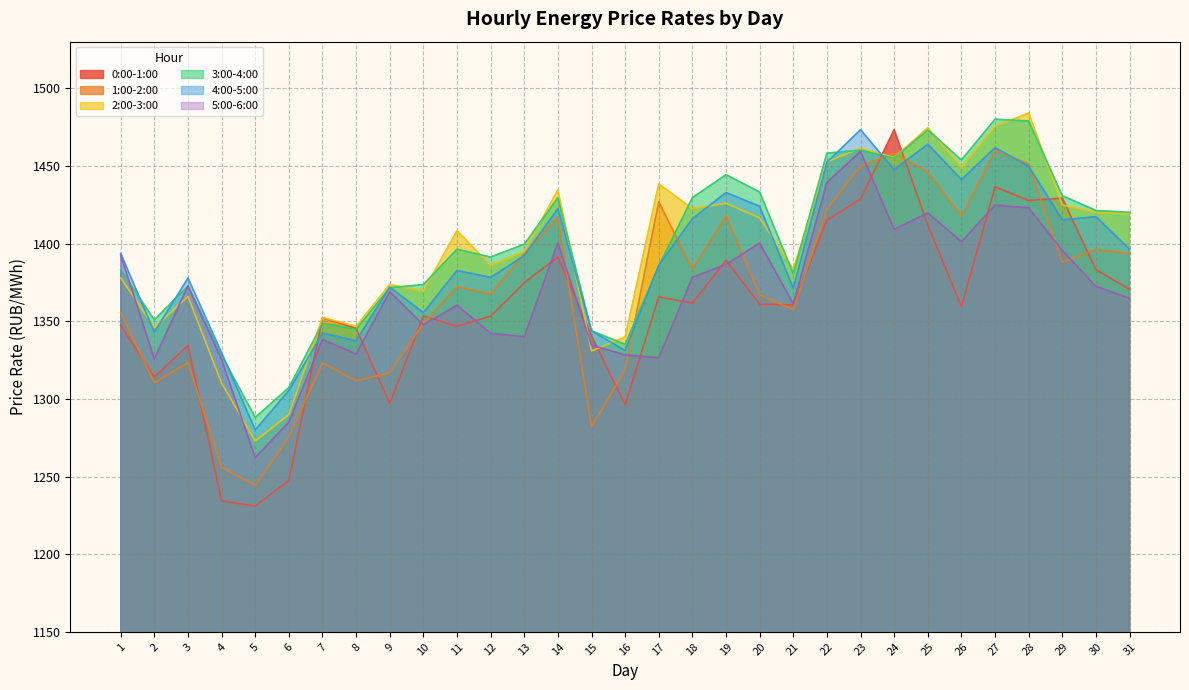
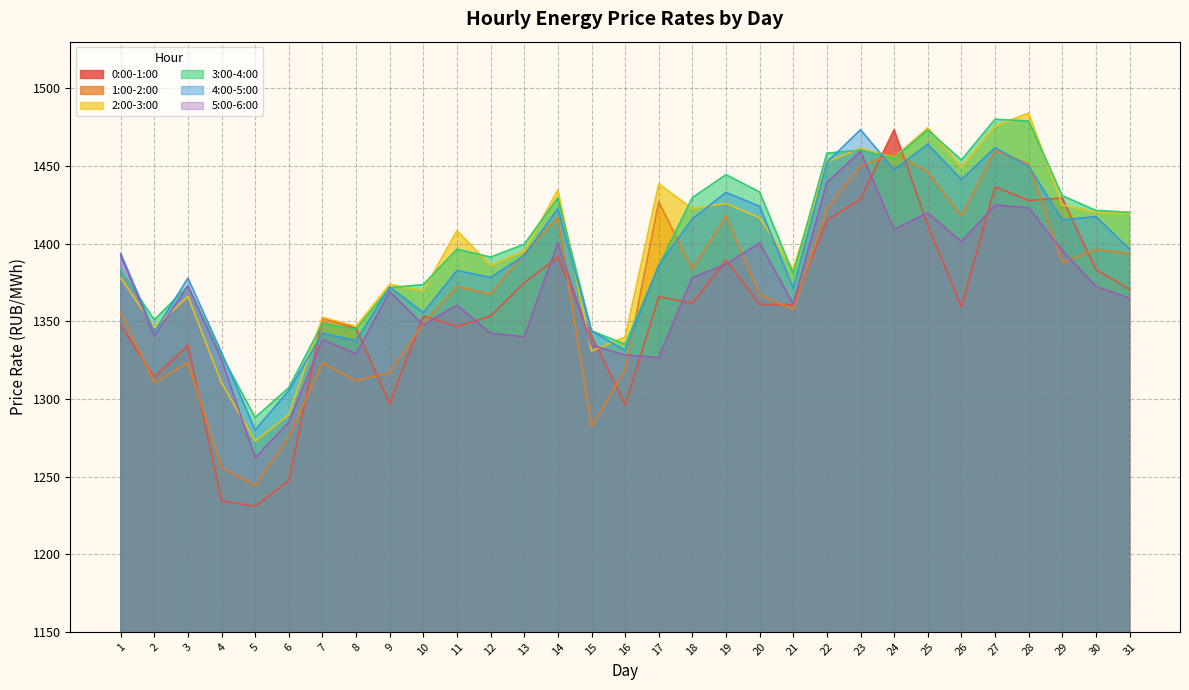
  {
    "2:00-3:00": {
      "1": 1378,
      "2": 1346,
      "3": 1366,
      "4": 1310,
      "5": 1273,
      "6": 1290,
      "9": 1374,
      "10": 1370,
      "11": 1408,
      "12": 1386,
      "14": 1434,
      "15": 1331,
      "16": 1340,
      "17": 1438,
      "18": 1423,
      "19": 1426,
      "20": 1417,
      "21": 1384,
      "26": 1449,
      "27": 1476,
      "28": 1484,
      "29": 1425
    },
    "3:00-4:00": {
      "1": 1383,
      "2": 1351,
      "4": 1328,
      "5": 1288,
      "6": 1307,
      "7": 1349,
      "10": 1374,
      "11": 1396,
      "12": 1391,
      "13": 1400,
      "14": 1429,
      "16": 1335,
      "18": 1430,
      "19": 1444,
      "20": 1433,
      "21": 1381,
      "22": 1458,
      "26": 1454,
      "27": 1480,
      "28": 1479
    },
    "4:00-5:00": {
      "2": 1343,
      "3": 1378,
      "4": 1330,
      "5": 1280,
      "6": 1305,
      "7": 1342,
      "8": 1337,
      "10": 1355,
      "11": 1383,
      "12": 1378,
      "14": 1423,
      "16": 1331,
      "18": 1416,
      "19": 1433,
      "20": 1424,
      "21": 1371,
      "23": 1473,
      "24": 1448,
      "25": 1464,
      "26": 1441,
      "27": 1462,
      "29": 1415,
      "30": 1417,
      "31": 1396
    },
    "5:00-6:00": {
-     "2": 1326,
+     "2": 1340,
      "4": 1325,
      "5": 1262,
      "6": 1285,
      "7": 1338,
      "8": 1329,
      "9": 1369,
      "11": 1360,
      "12": 1342,
      "13": 1340,
      "14": 1400,
      "15": 1335,
      "16": 1328,
      "17": 1327,
      "18": 1378,
      "19": 1387,
      "20": 1400,
      "22": 1439,
      "24": 1409,
      "25": 1420,
      "26": 1401,
      "27": 1425,
      "28": 1423,
      "29": 1396,
      "30": 1372,
      "31": 1365
    }
  }
